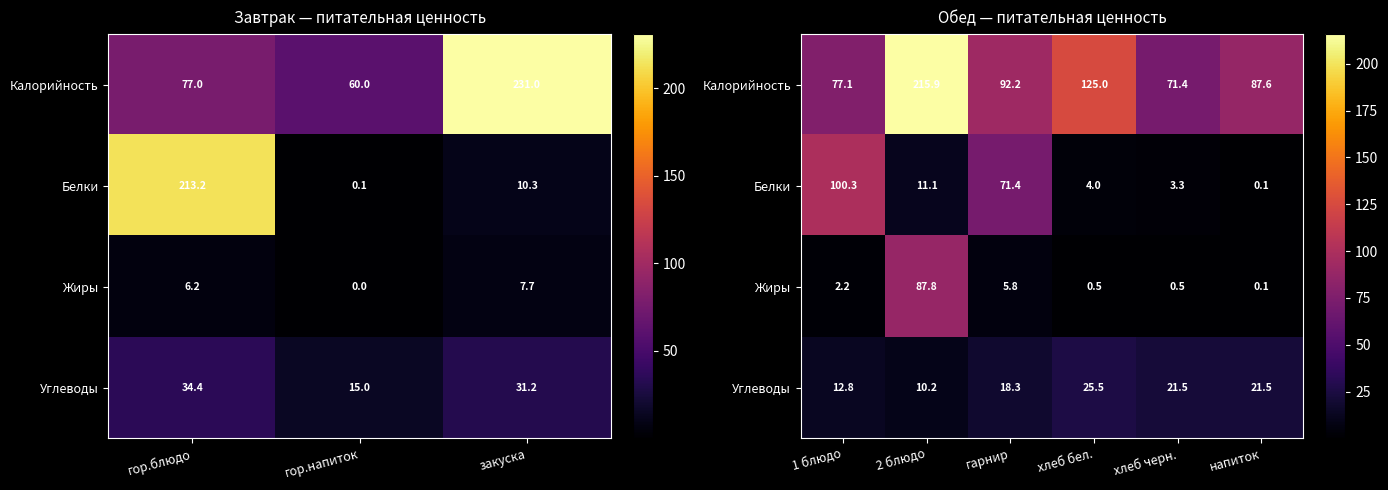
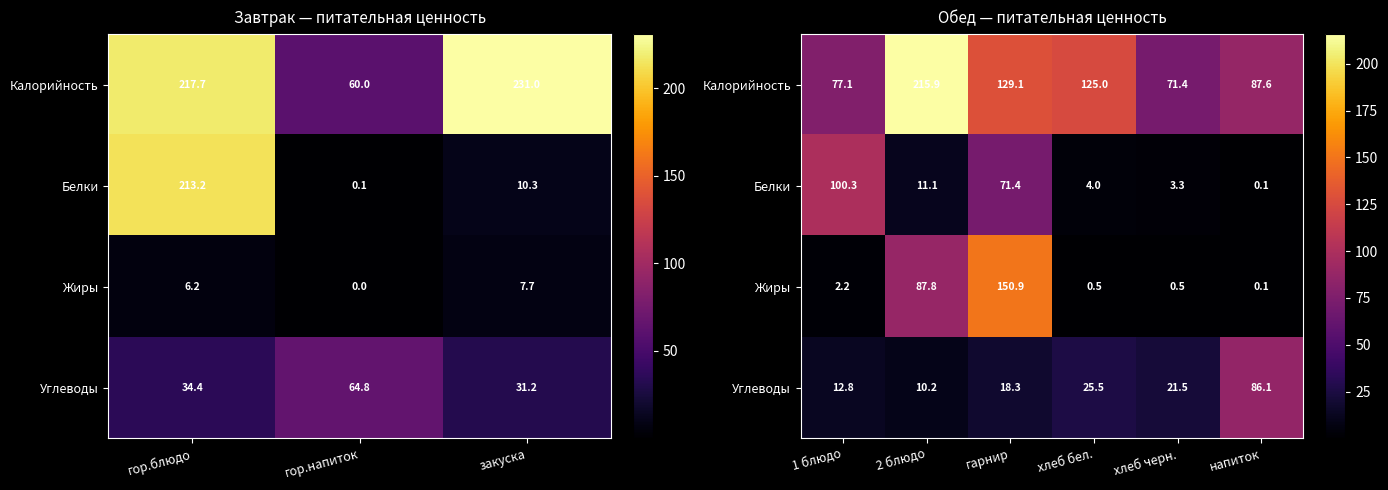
  {
    "Завтрак — питательная ценность": {
      "Калорийность": {
-       "гор.блюдо": 77.0,
+       "гор.блюдо": 217.7,
        "гор.напиток": 60.0,
        "закуска": 231.0
      },
      "Белки": {
        "гор.блюдо": 213.2,
        "гор.напиток": 0.1,
        "закуска": 10.3
      },
      "Жиры": {
        "гор.блюдо": 6.2,
        "гор.напиток": 0.0,
        "закуска": 7.7
      },
      "Углеводы": {
        "гор.блюдо": 34.4,
-       "гор.напиток": 15.0,
+       "гор.напиток": 64.8,
        "закуска": 31.2
      }
    },
    "Обед — питательная ценность": {
      "Калорийность": {
        "1 блюдо": 77.1,
        "2 блюдо": 215.9,
-       "гарнир": 92.2,
+       "гарнир": 129.1,
        "хлеб бел.": 125.0,
        "хлеб черн.": 71.4,
        "напиток": 87.6
      },
      "Белки": {
        "1 блюдо": 100.3,
        "2 блюдо": 11.1,
        "гарнир": 71.4,
        "хлеб бел.": 4.0,
        "хлеб черн.": 3.3,
        "напиток": 0.1
      },
      "Жиры": {
        "1 блюдо": 2.2,
        "2 блюдо": 87.8,
-       "гарнир": 5.8,
+       "гарнир": 150.9,
        "хлеб бел.": 0.5,
        "хлеб черн.": 0.5,
        "напиток": 0.1
      },
      "Углеводы": {
        "1 блюдо": 12.8,
        "2 блюдо": 10.2,
        "гарнир": 18.3,
        "хлеб бел.": 25.5,
        "хлеб черн.": 21.5,
-       "напиток": 21.5
+       "напиток": 86.1
      }
    }
  }
